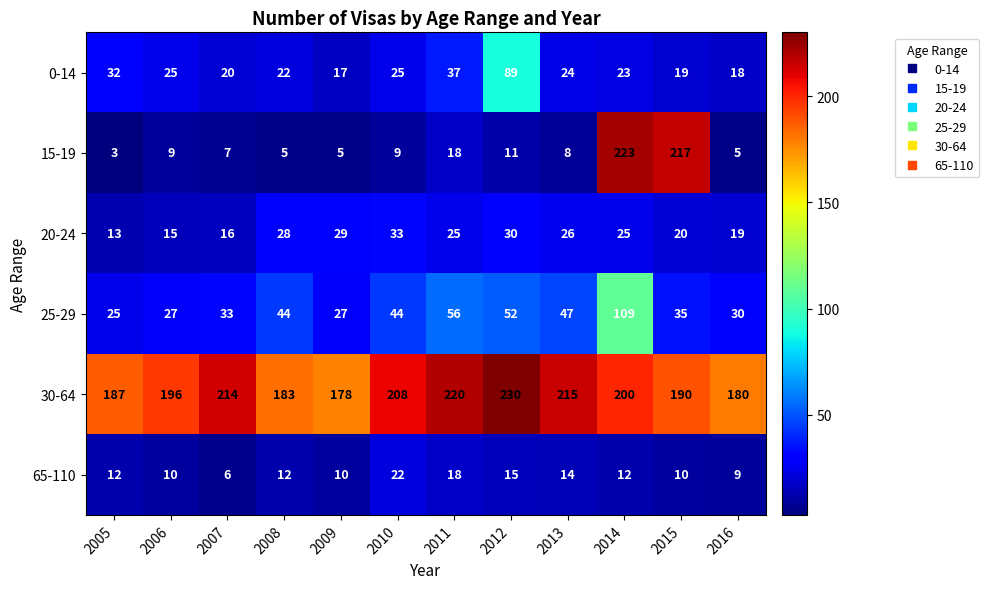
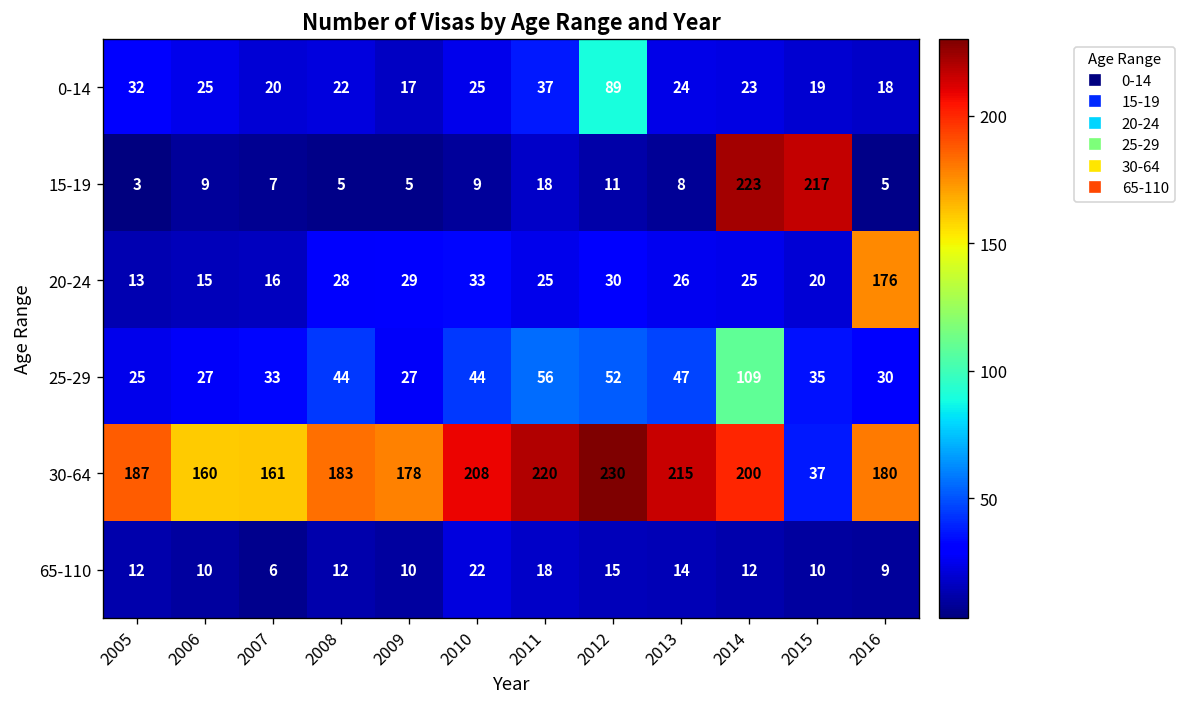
  {
    "0-14": {
      "2005": 32,
      "2006": 25,
      "2007": 20,
      "2008": 22,
      "2009": 17,
      "2010": 25,
      "2011": 37,
      "2012": 89,
      "2013": 24,
      "2014": 23,
      "2015": 19,
      "2016": 18
    },
    "15-19": {
      "2005": 3,
      "2006": 9,
      "2007": 7,
      "2008": 5,
      "2009": 5,
      "2010": 9,
      "2011": 18,
      "2012": 11,
      "2013": 8,
      "2014": 223,
      "2015": 217,
      "2016": 5
    },
    "20-24": {
      "2005": 13,
      "2006": 15,
      "2007": 16,
      "2008": 28,
      "2009": 29,
      "2010": 33,
      "2011": 25,
      "2012": 30,
      "2013": 26,
      "2014": 25,
      "2015": 20,
-     "2016": 19
+     "2016": 176
    },
    "25-29": {
      "2005": 25,
      "2006": 27,
      "2007": 33,
      "2008": 44,
      "2009": 27,
      "2010": 44,
      "2011": 56,
      "2012": 52,
      "2013": 47,
      "2014": 109,
      "2015": 35,
      "2016": 30
    },
    "30-64": {
      "2005": 187,
-     "2006": 196,
-     "2007": 214,
+     "2006": 160,
+     "2007": 161,
      "2008": 183,
      "2009": 178,
      "2010": 208,
      "2011": 220,
      "2012": 230,
      "2013": 215,
      "2014": 200,
-     "2015": 190,
+     "2015": 37,
      "2016": 180
    },
    "65-110": {
      "2005": 12,
      "2006": 10,
      "2007": 6,
      "2008": 12,
      "2009": 10,
      "2010": 22,
      "2011": 18,
      "2012": 15,
      "2013": 14,
      "2014": 12,
      "2015": 10,
      "2016": 9
    }
  }
